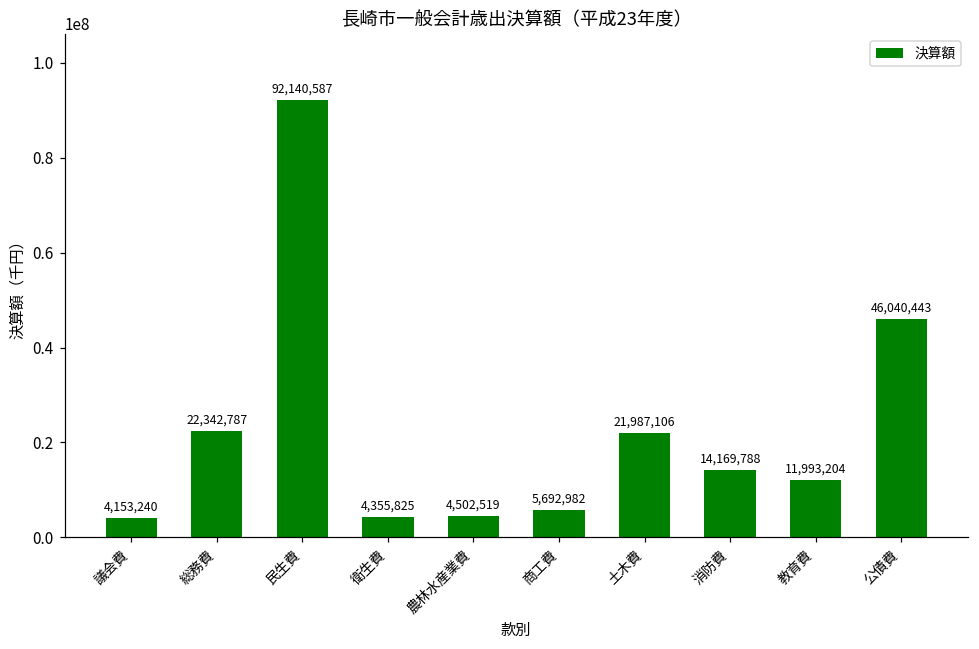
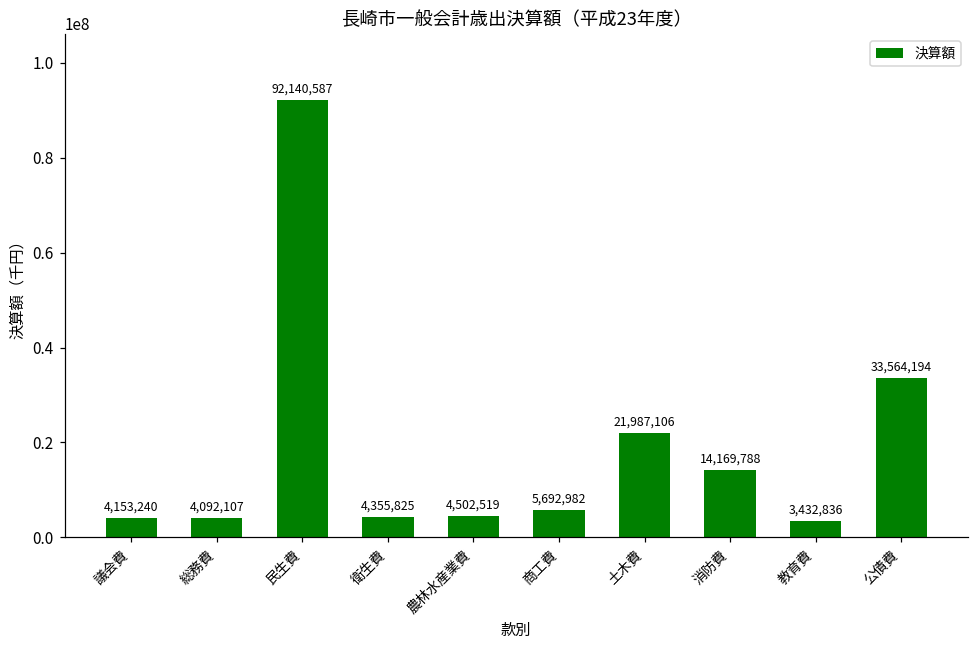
  {
    "議会費": "4,153,240",
-   "総務費": "22,342,787",
+   "総務費": "4,092,107",
    "民生費": "92,140,587",
    "衛生費": "4,355,825",
    "農林水産業費": "4,502,519",
    "商工費": "5,692,982",
    "土木費": "21,987,106",
    "消防費": "14,169,788",
-   "教育費": "11,993,204",
-   "公債費": "46,040,443"
+   "教育費": "3,432,836",
+   "公債費": "33,564,194"
  }
